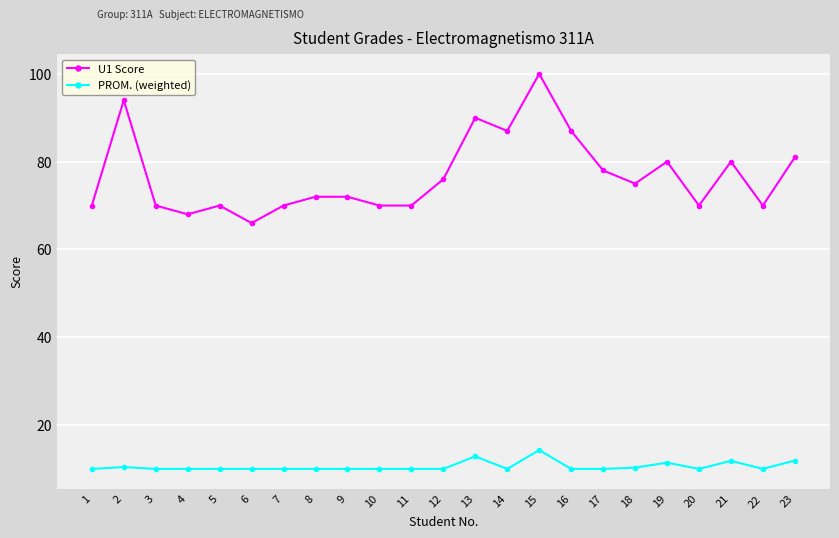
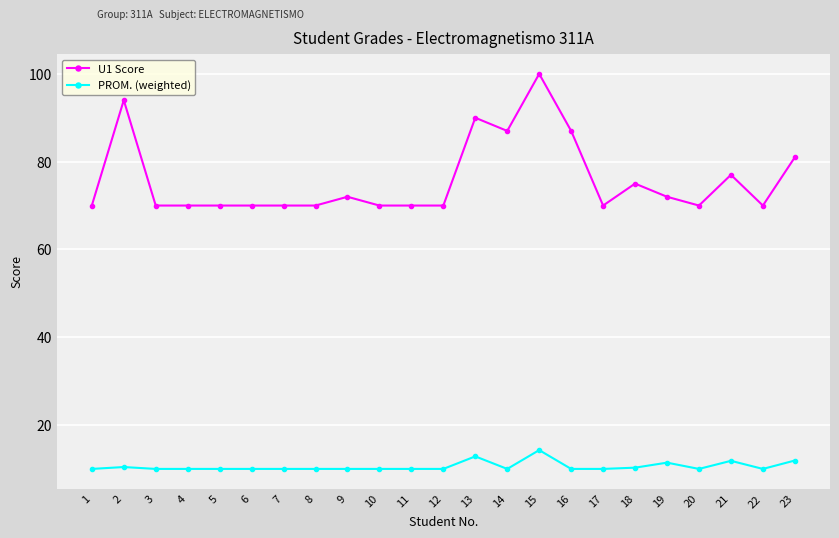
  {
    "U1 Score": {
      "1": 70,
      "2": 94,
      "3": 70,
-     "4": 68,
+     "4": 70,
      "5": 70,
-     "6": 66,
+     "6": 70,
      "7": 70,
-     "8": 72,
+     "8": 70,
      "9": 72,
      "10": 70,
      "11": 70,
-     "12": 76,
+     "12": 70,
      "13": 90,
      "14": 87,
      "15": 100,
      "16": 87,
-     "17": 78,
+     "17": 70,
      "18": 75,
-     "19": 80,
+     "19": 72,
      "20": 70,
-     "21": 80,
+     "21": 77,
      "22": 70,
      "23": 81
    },
    "PROM. (weighted)": {
      "1": 10,
      "2": 10,
      "3": 10,
      "4": 10,
      "5": 10,
      "6": 10,
      "7": 10,
      "8": 10,
      "9": 10,
      "10": 10,
      "11": 10,
      "12": 10,
      "13": 13,
      "14": 10,
      "15": 14,
      "16": 10,
      "17": 10,
      "18": 10,
      "19": 11,
      "20": 10,
      "21": 12,
      "22": 10,
      "23": 12
    }
  }
